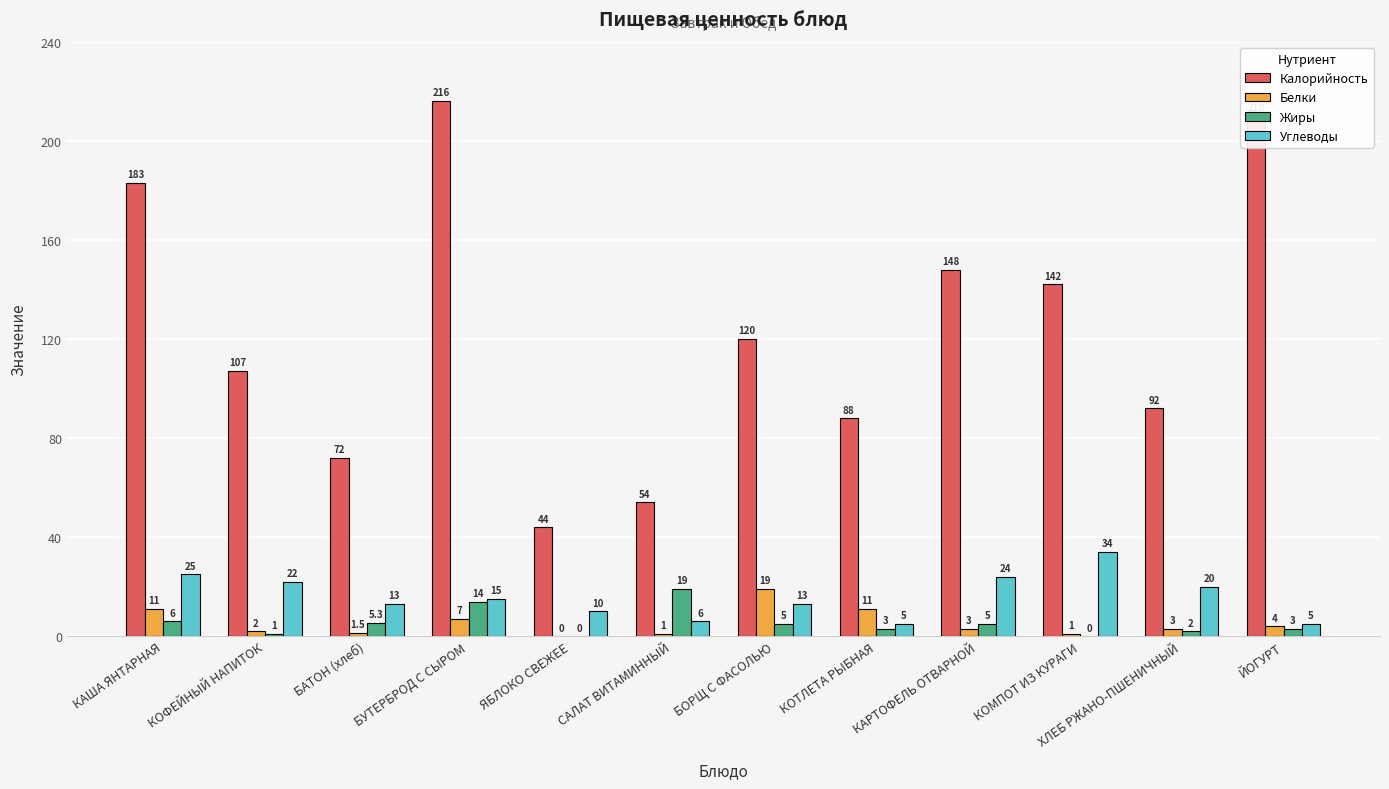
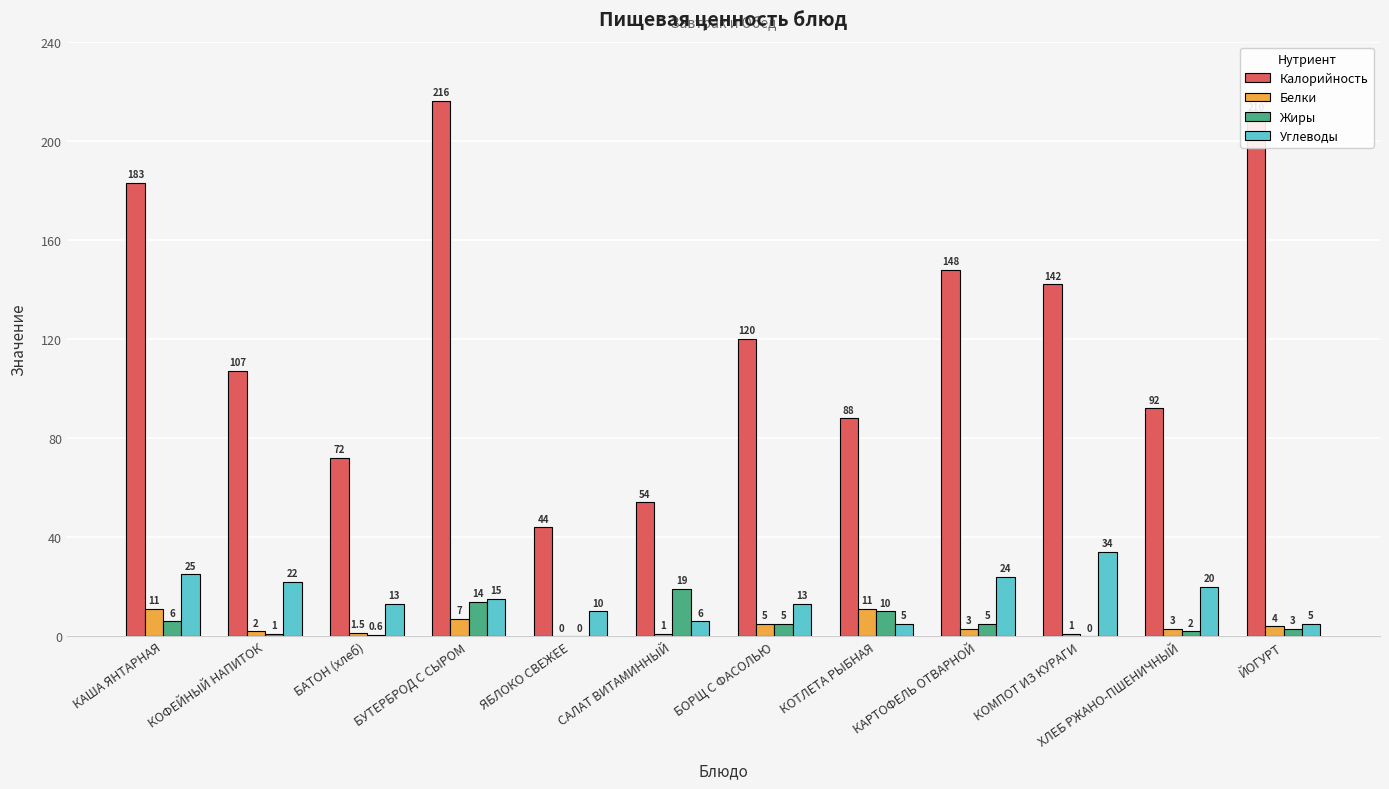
  {
    "Калорийность": {
      "КАША ЯНТАРНАЯ": 183,
      "КОФЕЙНЫЙ НАПИТОК": 107,
      "БАТОН (хлеб)": 72,
      "БУТЕРБРОД С СЫРОМ": 216,
      "ЯБЛОКО СВЕЖЕЕ": 44,
      "САЛАТ ВИТАМИННЫЙ": 54,
      "БОРЩ С ФАСОЛЬЮ": 120,
      "КОТЛЕТА РЫБНАЯ": 88,
      "КАРТОФЕЛЬ ОТВАРНОЙ": 148,
      "КОМПОТ ИЗ КУРАГИ": 142,
      "ХЛЕБ РЖАНО-ПШЕНИЧНЫЙ": 92
    },
    "Белки": {
      "КАША ЯНТАРНАЯ": 11,
      "КОФЕЙНЫЙ НАПИТОК": 2,
      "БАТОН (хлеб)": 1.5,
      "БУТЕРБРОД С СЫРОМ": 7,
      "ЯБЛОКО СВЕЖЕЕ": 0,
      "САЛАТ ВИТАМИННЫЙ": 1,
-     "БОРЩ С ФАСОЛЬЮ": 19,
+     "БОРЩ С ФАСОЛЬЮ": 5,
      "КОТЛЕТА РЫБНАЯ": 11,
      "КАРТОФЕЛЬ ОТВАРНОЙ": 3,
      "КОМПОТ ИЗ КУРАГИ": 1,
      "ХЛЕБ РЖАНО-ПШЕНИЧНЫЙ": 3,
      "ЙОГУРТ": 4
    },
    "Жиры": {
      "КАША ЯНТАРНАЯ": 6,
      "КОФЕЙНЫЙ НАПИТОК": 1,
-     "БАТОН (хлеб)": 5.3,
+     "БАТОН (хлеб)": 0.6,
      "БУТЕРБРОД С СЫРОМ": 14,
      "ЯБЛОКО СВЕЖЕЕ": 0,
      "САЛАТ ВИТАМИННЫЙ": 19,
      "БОРЩ С ФАСОЛЬЮ": 5,
-     "КОТЛЕТА РЫБНАЯ": 3,
+     "КОТЛЕТА РЫБНАЯ": 10,
      "КАРТОФЕЛЬ ОТВАРНОЙ": 5,
      "КОМПОТ ИЗ КУРАГИ": 0,
      "ХЛЕБ РЖАНО-ПШЕНИЧНЫЙ": 2,
      "ЙОГУРТ": 3
    },
    "Углеводы": {
      "КАША ЯНТАРНАЯ": 25,
      "КОФЕЙНЫЙ НАПИТОК": 22,
      "БАТОН (хлеб)": 13,
      "БУТЕРБРОД С СЫРОМ": 15,
      "ЯБЛОКО СВЕЖЕЕ": 10,
      "САЛАТ ВИТАМИННЫЙ": 6,
      "БОРЩ С ФАСОЛЬЮ": 13,
      "КОТЛЕТА РЫБНАЯ": 5,
      "КАРТОФЕЛЬ ОТВАРНОЙ": 24,
      "КОМПОТ ИЗ КУРАГИ": 34,
      "ХЛЕБ РЖАНО-ПШЕНИЧНЫЙ": 20,
      "ЙОГУРТ": 5
    }
  }
